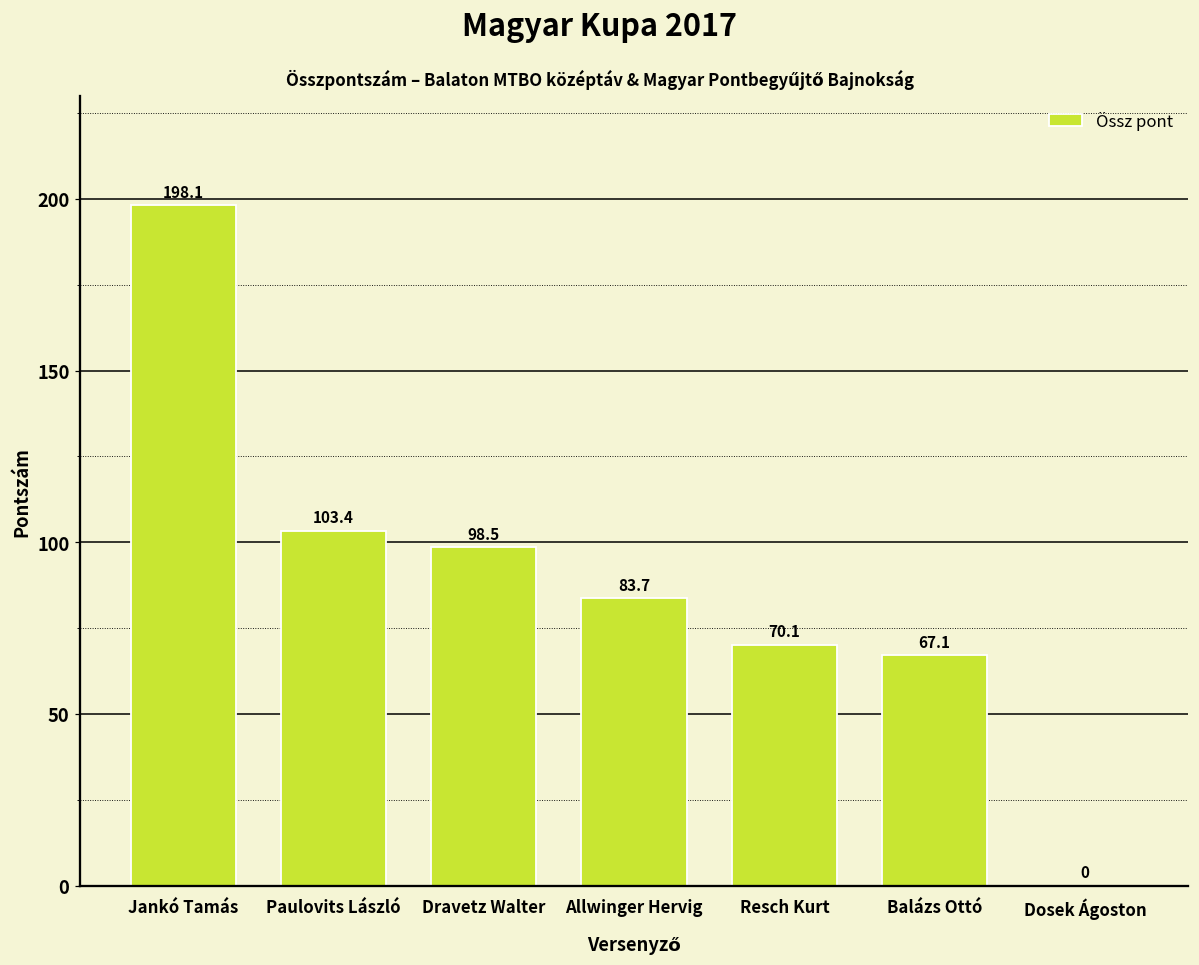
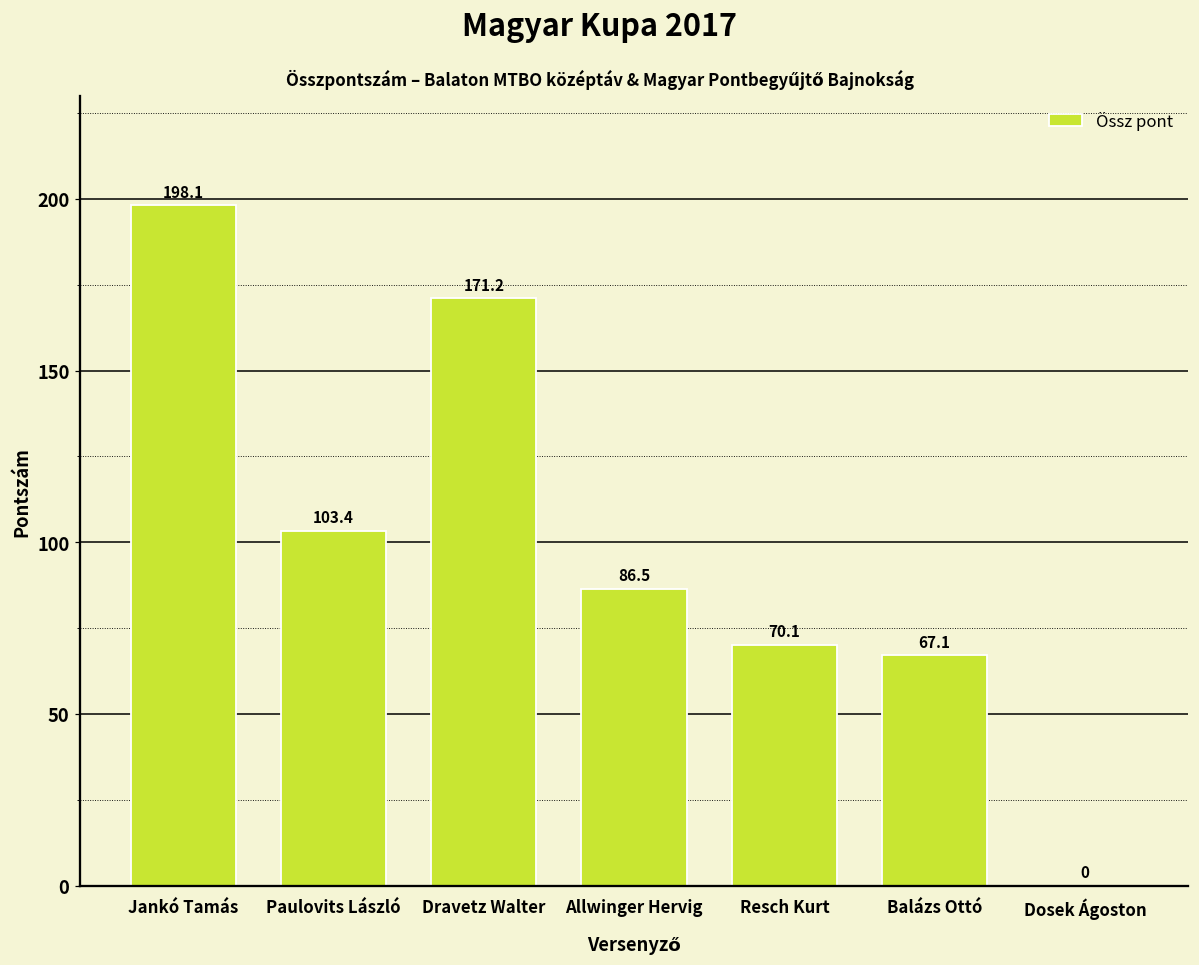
  {
    "Jankó Tamás": 198.1,
    "Paulovits László": 103.4,
-   "Dravetz Walter": 98.5,
-   "Allwinger Hervig": 83.7,
+   "Dravetz Walter": 171.2,
+   "Allwinger Hervig": 86.5,
    "Resch Kurt": 70.1,
    "Balázs Ottó": 67.1,
    "Dosek Ágoston": 0
  }
